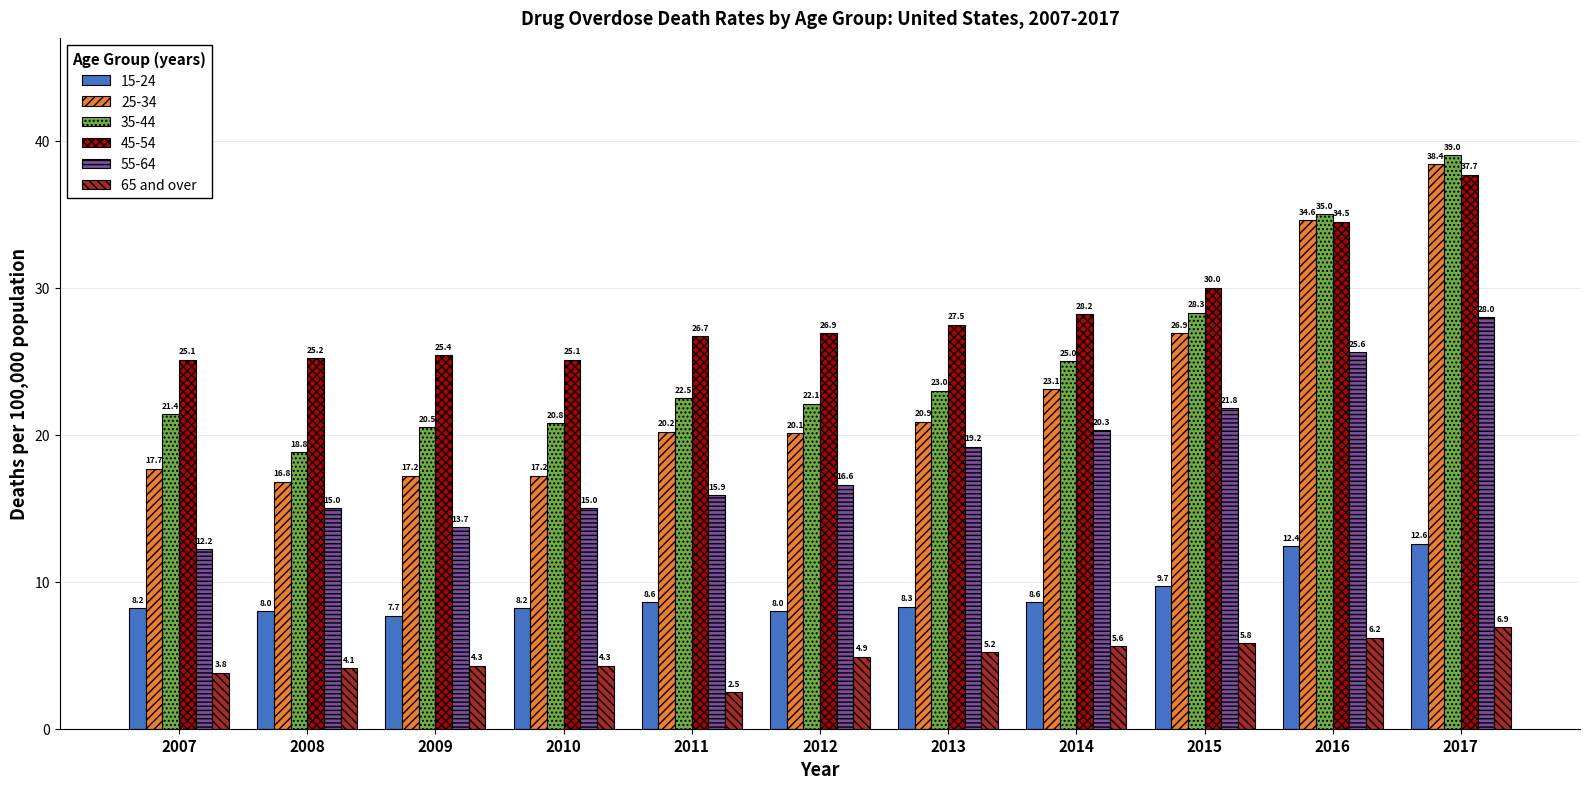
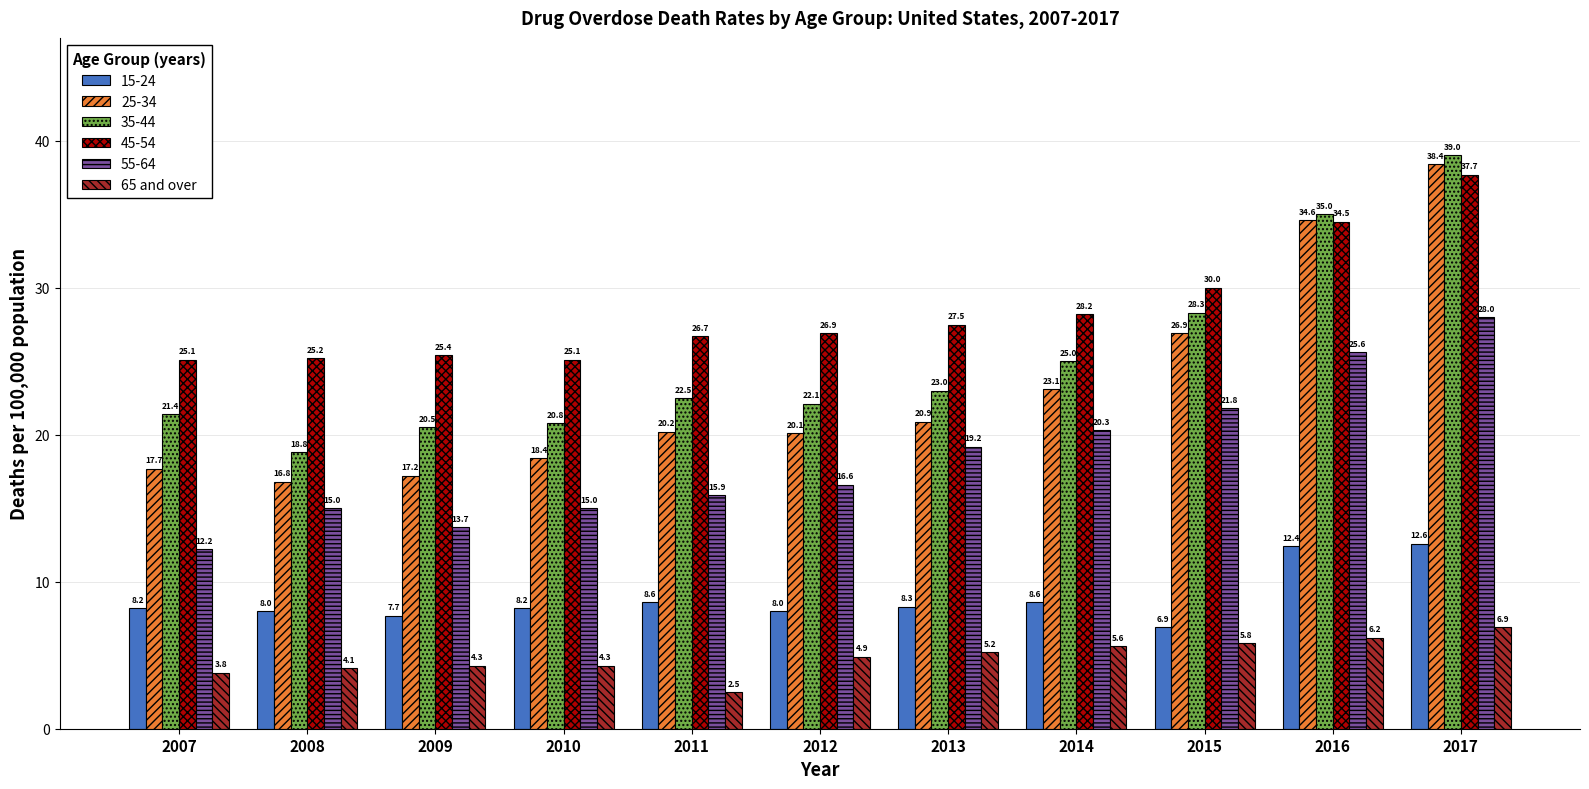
  {
    "15-24": {
      "2007": 8.2,
      "2008": 8.0,
      "2009": 7.7,
      "2010": 8.2,
      "2011": 8.6,
      "2012": 8.0,
      "2013": 8.3,
      "2014": 8.6,
-     "2015": 9.7,
+     "2015": 6.9,
      "2016": 12.4,
      "2017": 12.6
    },
    "25-34": {
      "2007": 17.7,
      "2008": 16.8,
      "2009": 17.2,
-     "2010": 17.2,
+     "2010": 18.4,
      "2011": 20.2,
      "2012": 20.1,
      "2013": 20.9,
      "2014": 23.1,
      "2015": 26.9,
      "2016": 34.6,
      "2017": 38.4
    },
    "35-44": {
      "2007": 21.4,
      "2008": 18.8,
      "2009": 20.5,
      "2010": 20.8,
      "2011": 22.5,
      "2012": 22.1,
      "2013": 23.0,
      "2014": 25.0,
      "2015": 28.3,
      "2016": 35.0,
      "2017": 39.0
    },
    "45-54": {
      "2007": 25.1,
      "2008": 25.2,
      "2009": 25.4,
      "2010": 25.1,
      "2011": 26.7,
      "2012": 26.9,
      "2013": 27.5,
      "2014": 28.2,
      "2015": 30.0,
      "2016": 34.5,
      "2017": 37.7
    },
    "55-64": {
      "2007": 12.2,
      "2008": 15.0,
      "2009": 13.7,
      "2010": 15.0,
      "2011": 15.9,
      "2012": 16.6,
      "2013": 19.2,
      "2014": 20.3,
      "2015": 21.8,
      "2016": 25.6,
      "2017": 28.0
    },
    "65 and over": {
      "2007": 3.8,
      "2008": 4.1,
      "2009": 4.3,
      "2010": 4.3,
      "2011": 2.5,
      "2012": 4.9,
      "2013": 5.2,
      "2014": 5.6,
      "2015": 5.8,
      "2016": 6.2,
      "2017": 6.9
    }
  }
